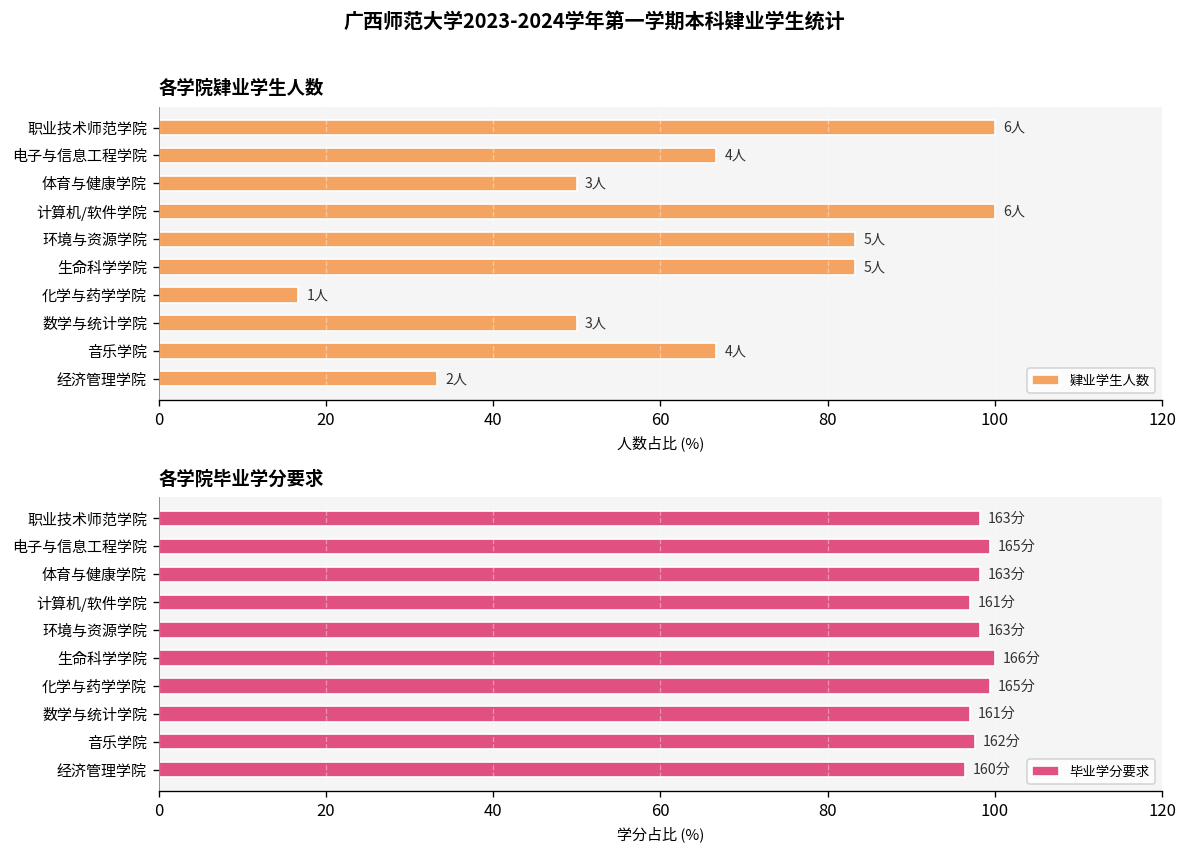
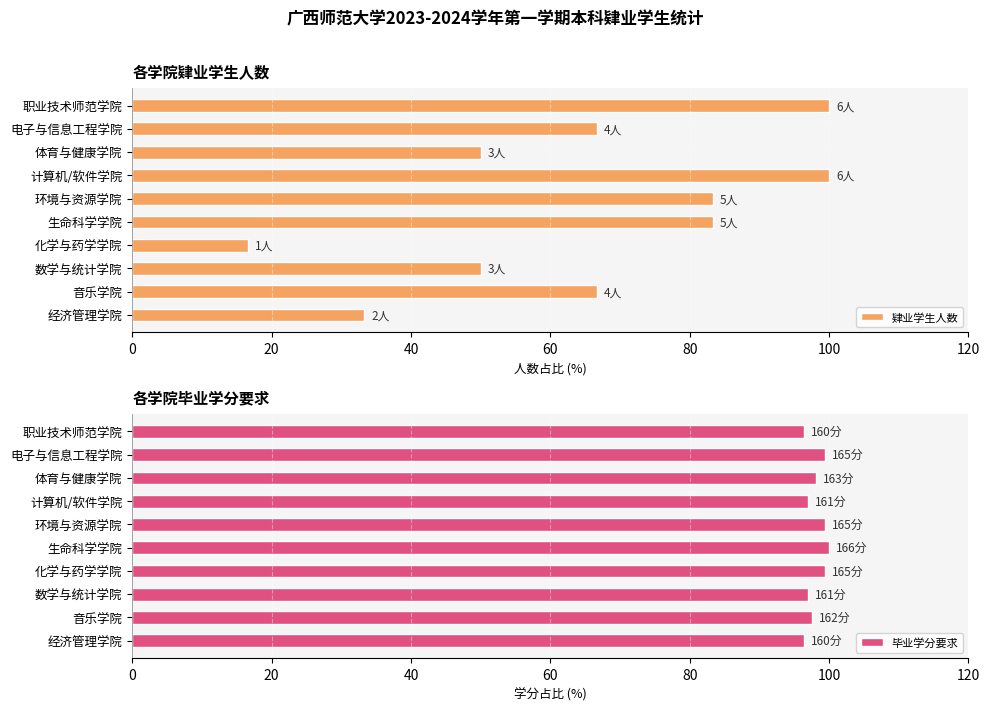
  {
    "各学院毕业学分要求": {
-     "职业技术师范学院": "163分",
-     "环境与资源学院": "163分"
+     "职业技术师范学院": "160分",
+     "环境与资源学院": "165分"
    }
  }
